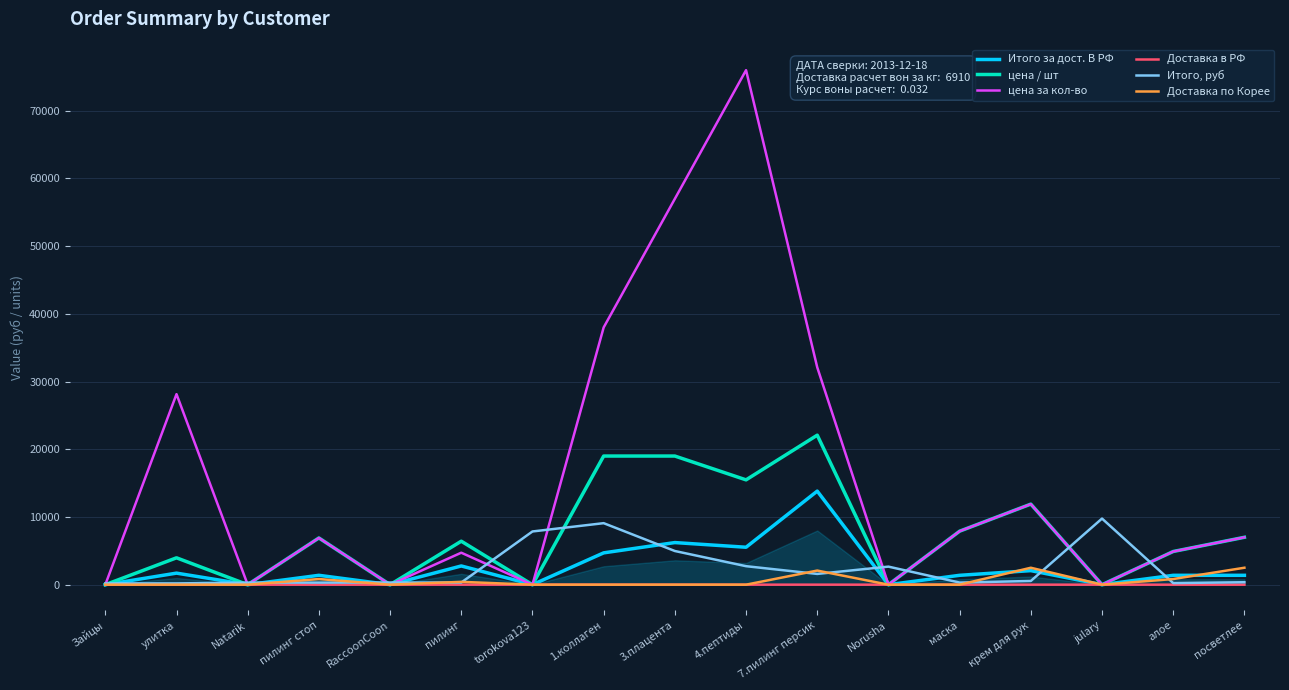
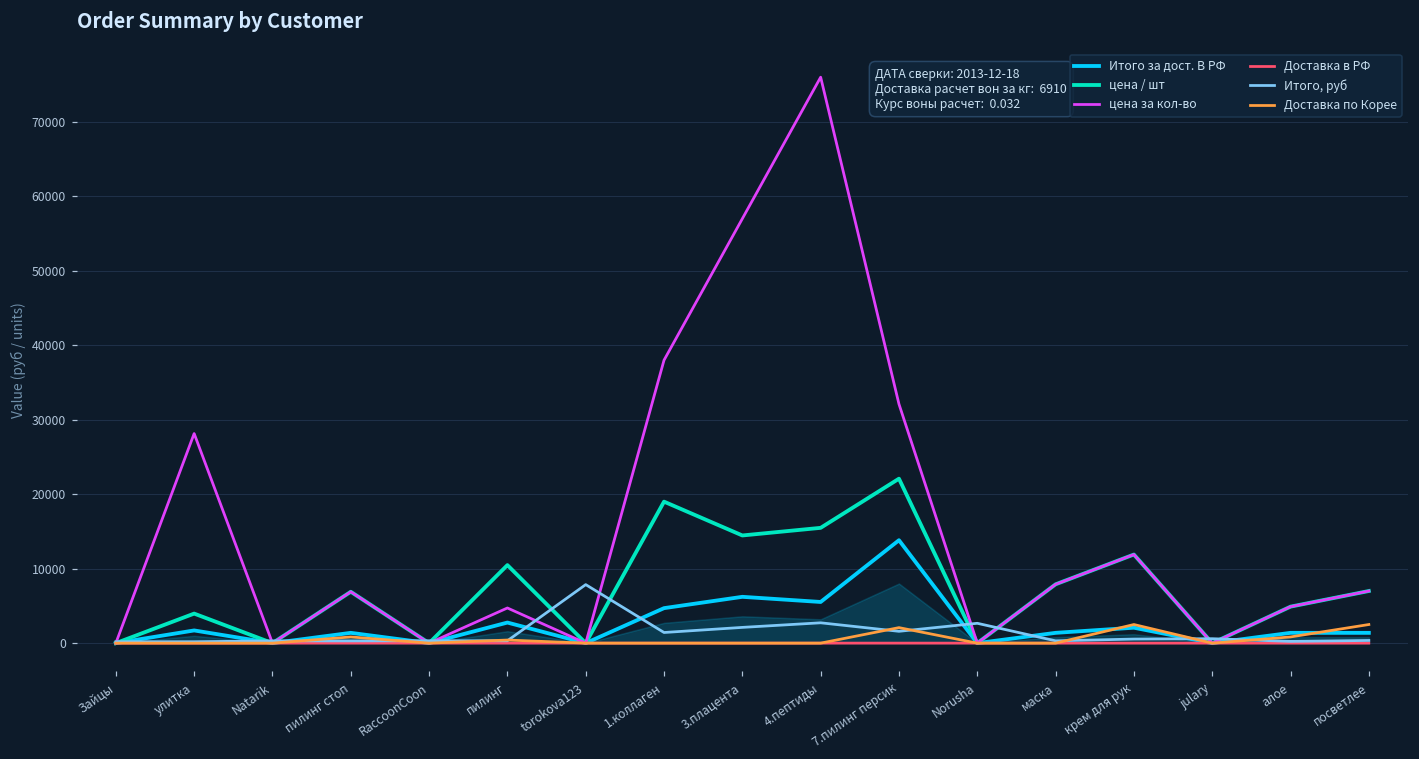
  {
    "цена / шт": {
      "улитка": 4000,
-     "пилинг": 6000,
+     "пилинг": 10000,
      "1.коллаген": 19000,
-     "3.плацента": 19000,
+     "3.плацента": 14000,
      "4.пептиды": 15000,
      "7.пилинг персик": 22000
    },
    "цена за кол-во": {
      "улитка": 28000,
      "пилинг": 5000,
      "1.коллаген": 38000,
      "3.плацента": 57000,
      "4.пептиды": 76000,
      "7.пилинг персик": 32000
    },
    "Доставка в РФ": {
      "7.пилинг персик": 0,
      "крем для рук": 0
    },
    "Итого, руб": {
      "torokova123": 8000,
-     "1.коллаген": 9000,
-     "3.плацента": 5000,
+     "1.коллаген": 1000,
+     "3.плацента": 2000,
      "4.пептиды": 3000,
      "7.пилинг персик": 2000,
      "Norusha": 3000,
      "крем для рук": 1000,
-     "julary": 10000
+     "julary": 1000
    },
    "Доставка по Корее": {
      "7.пилинг персик": 2000,
      "крем для рук": 3000,
      "посветлее": 3000
    }
  }
